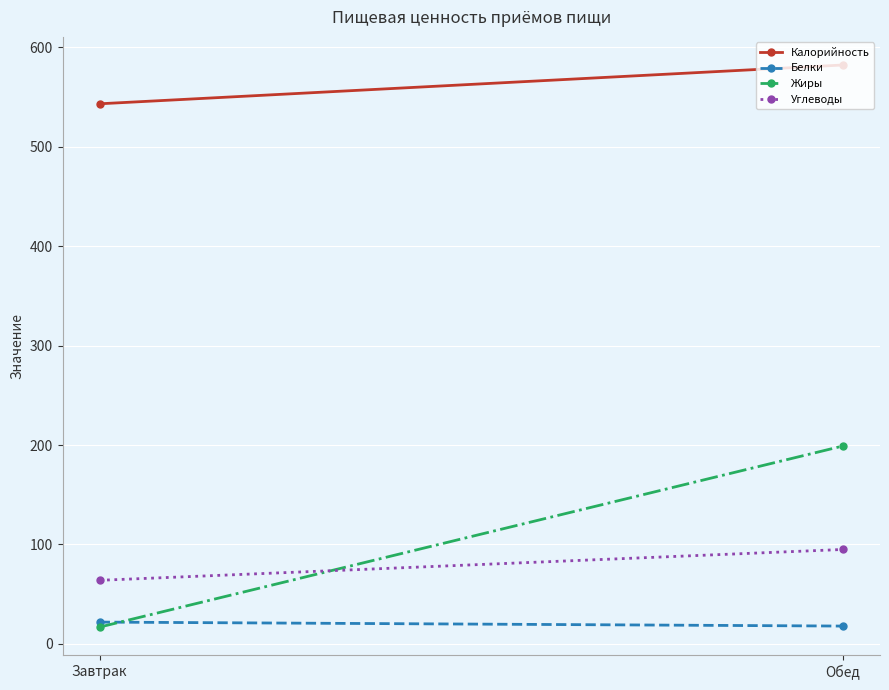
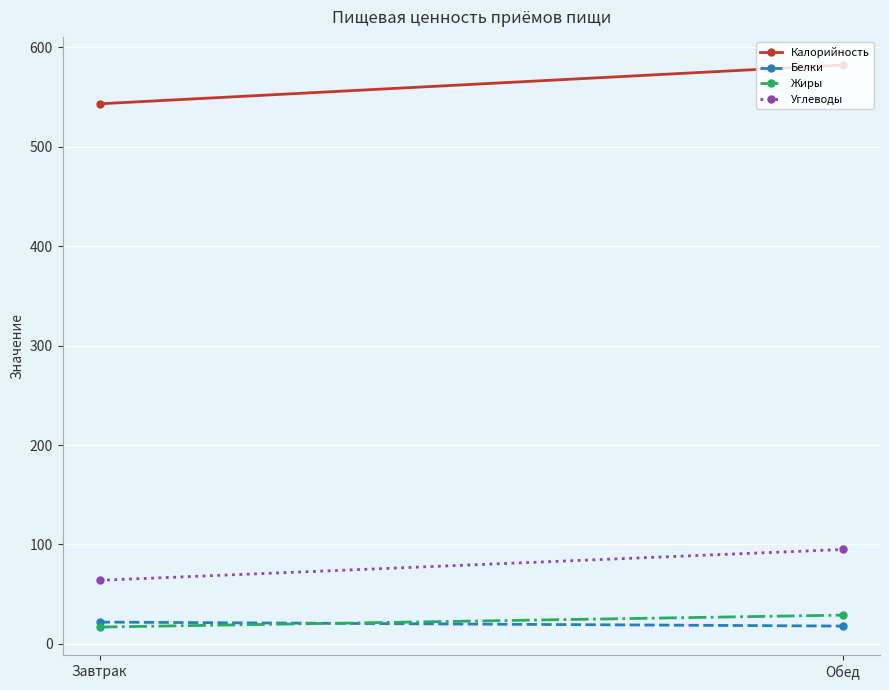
  {
    "Калорийность": {
      "Завтрак": 540
    },
    "Белки": {
      "Завтрак": 20,
      "Обед": 20
    },
    "Жиры": {
      "Завтрак": 20,
-     "Обед": 200
+     "Обед": 30
    },
    "Углеводы": {
      "Завтрак": 60,
      "Обед": 100
    }
  }
